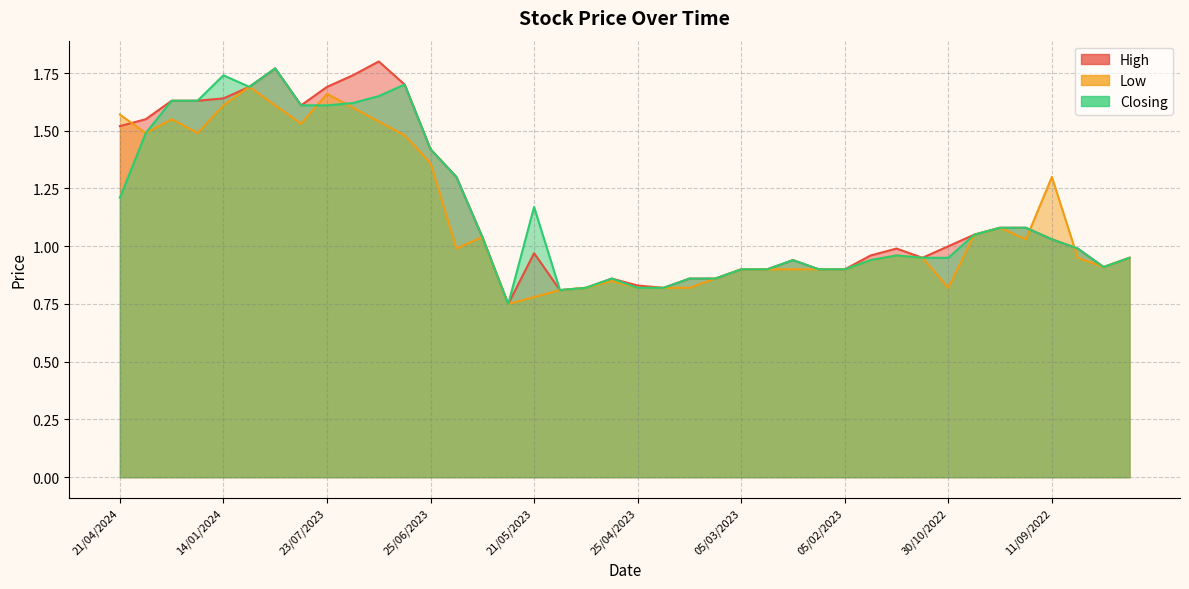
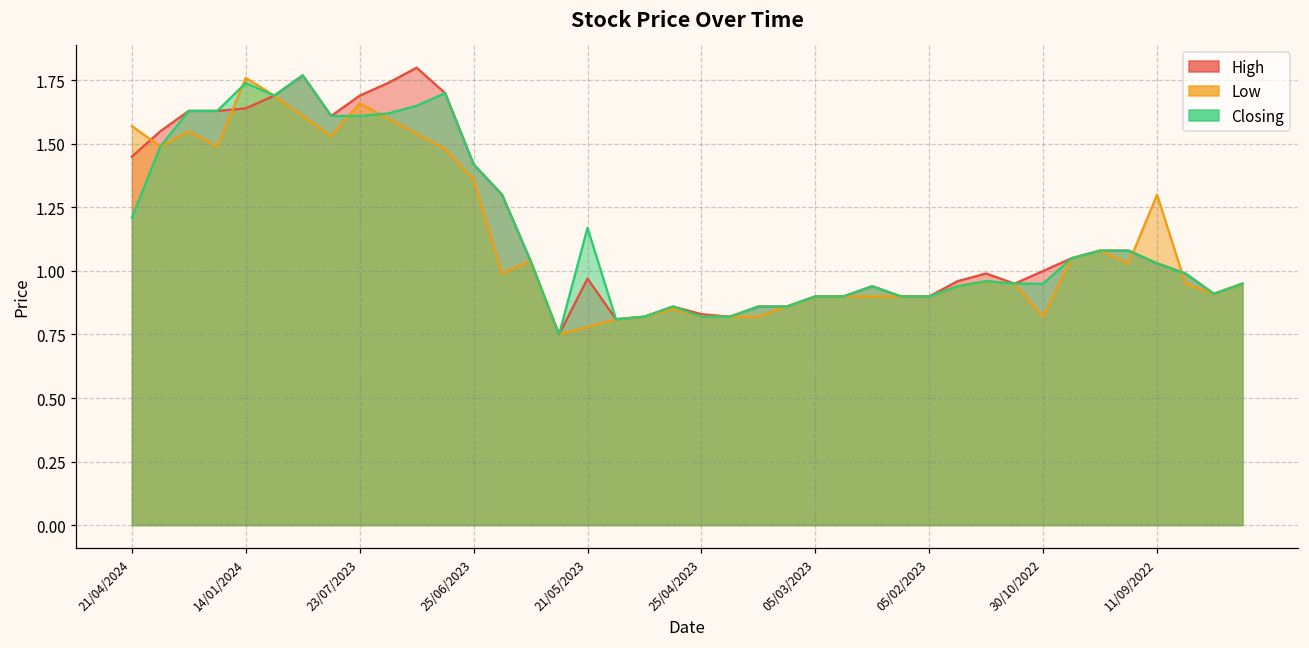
  {
    "High": {
-     "21/04/2024": 1.52,
+     "21/04/2024": 1.45,
      "14/01/2024": 1.64,
      "23/07/2023": 1.69,
      "21/05/2023": 0.97,
      "30/10/2022": 1.00
    },
    "Low": {
      "21/04/2024": 1.57,
-     "14/01/2024": 1.61,
+     "14/01/2024": 1.76,
      "23/07/2023": 1.66,
      "25/06/2023": 1.36,
      "21/05/2023": 0.78,
      "30/10/2022": 0.82,
      "11/09/2022": 1.30
    },
    "Closing": {
      "21/04/2024": 1.21,
      "14/01/2024": 1.74,
      "23/07/2023": 1.61,
      "21/05/2023": 1.17,
      "30/10/2022": 0.95
    }
  }
